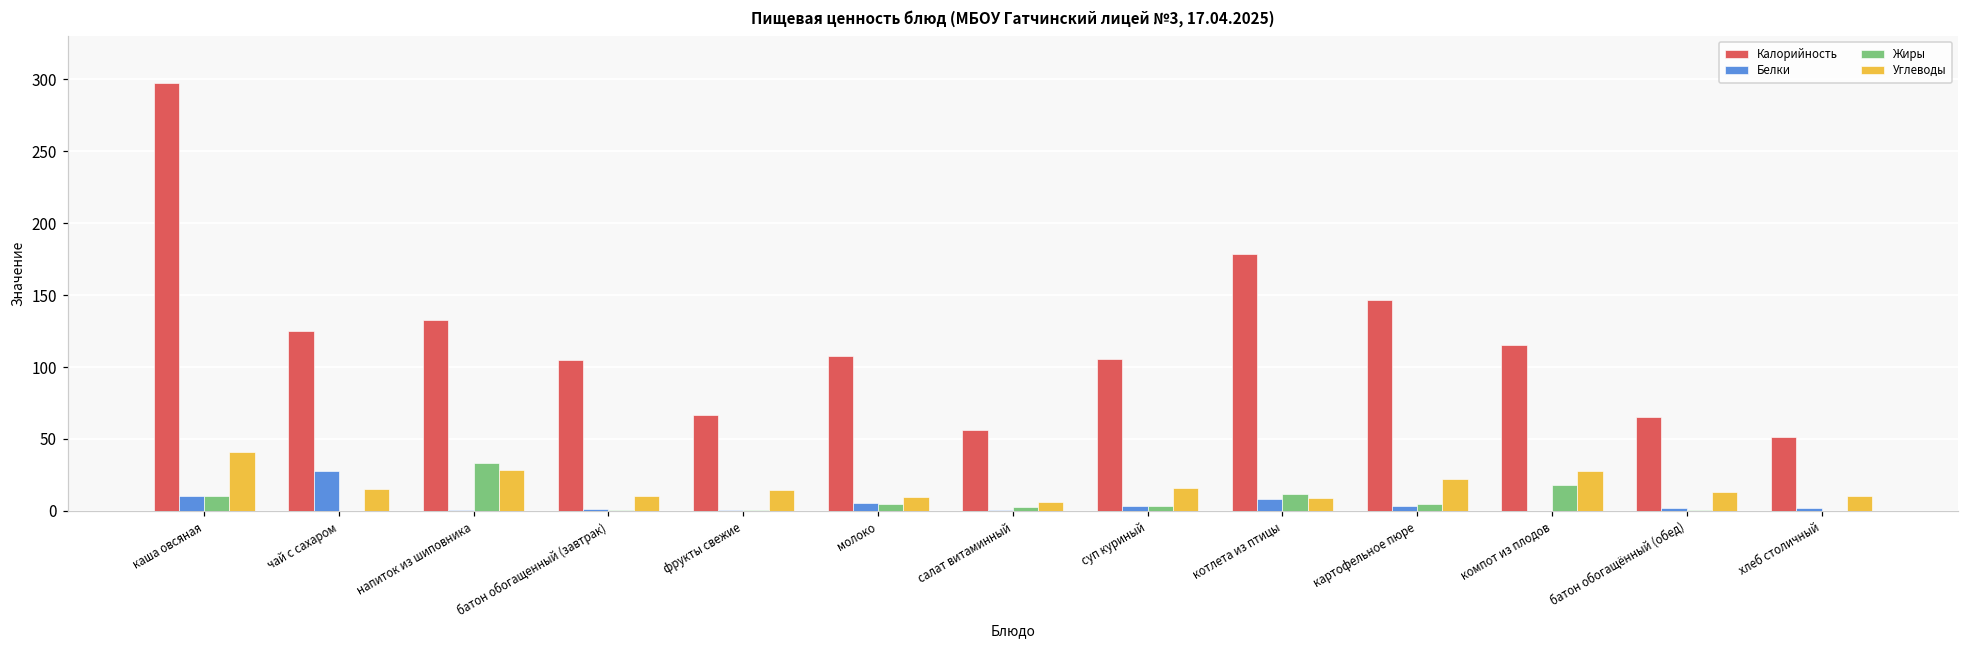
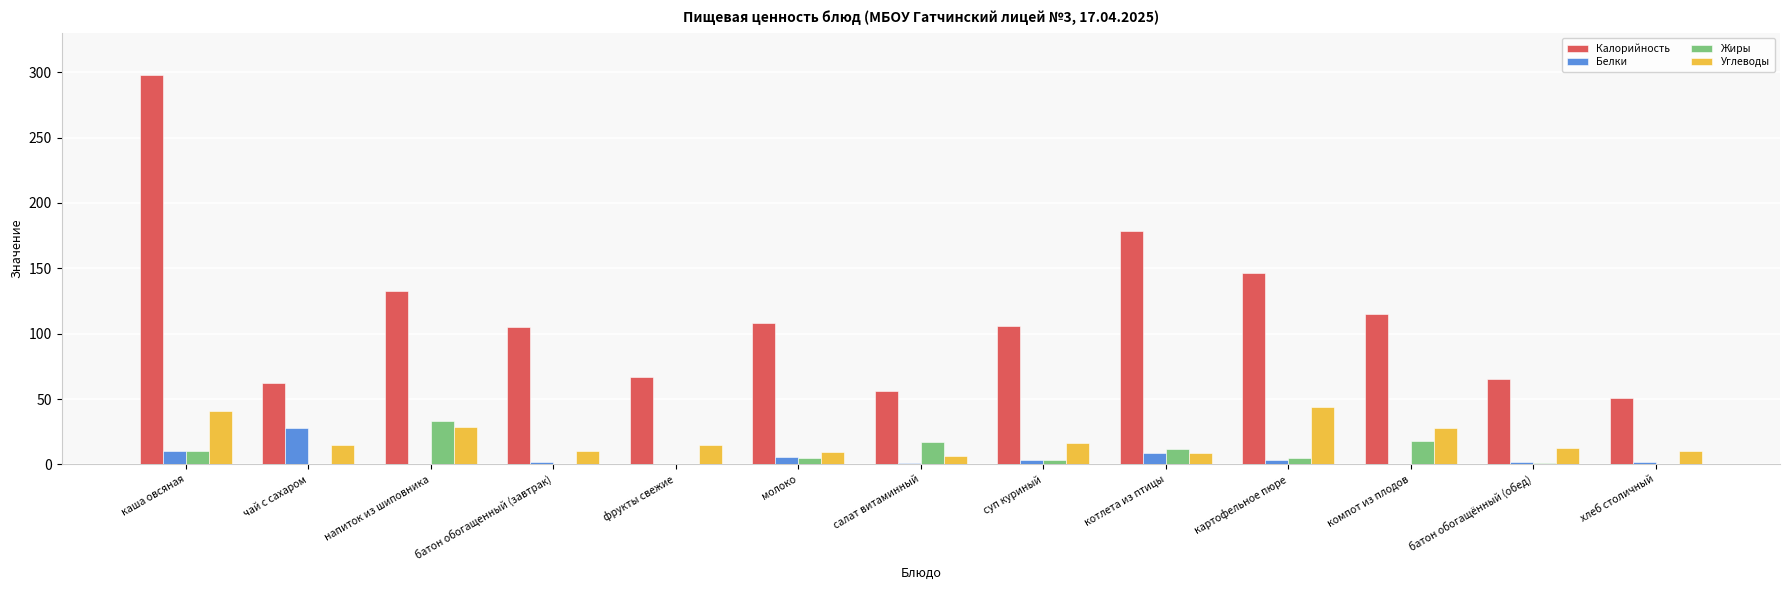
  {
    "Калорийность": {
      "каша овсяная": 298,
-     "чай с сахаром": 125,
+     "чай с сахаром": 62,
      "напиток из шиповника": 133,
      "батон обогащенный (завтрак)": 105,
      "фрукты свежие": 67,
      "молоко": 108,
      "салат витаминный": 56,
      "суп куриный": 106,
      "котлета из птицы": 179,
      "картофельное пюре": 147,
      "компот из плодов": 115,
      "батон обогащённый (обед)": 66,
      "хлеб столичный": 51
    },
    "Белки": {
      "каша овсяная": 10,
      "чай с сахаром": 28,
      "молоко": 6,
      "суп куриный": 3,
      "котлета из птицы": 9,
      "картофельное пюре": 3
    },
    "Жиры": {
      "каша овсяная": 10,
      "напиток из шиповника": 33,
      "молоко": 5,
-     "салат витаминный": 3,
+     "салат витаминный": 17,
      "суп куриный": 3,
      "котлета из птицы": 11,
      "картофельное пюре": 5,
      "компот из плодов": 18
    },
    "Углеводы": {
      "каша овсяная": 41,
      "чай с сахаром": 15,
      "напиток из шиповника": 29,
      "батон обогащенный (завтрак)": 10,
      "фрукты свежие": 15,
      "молоко": 10,
      "салат витаминный": 6,
      "суп куриный": 16,
      "котлета из птицы": 9,
-     "картофельное пюре": 22,
+     "картофельное пюре": 44,
      "компот из плодов": 28,
      "батон обогащённый (обед)": 13,
      "хлеб столичный": 11
    }
  }
